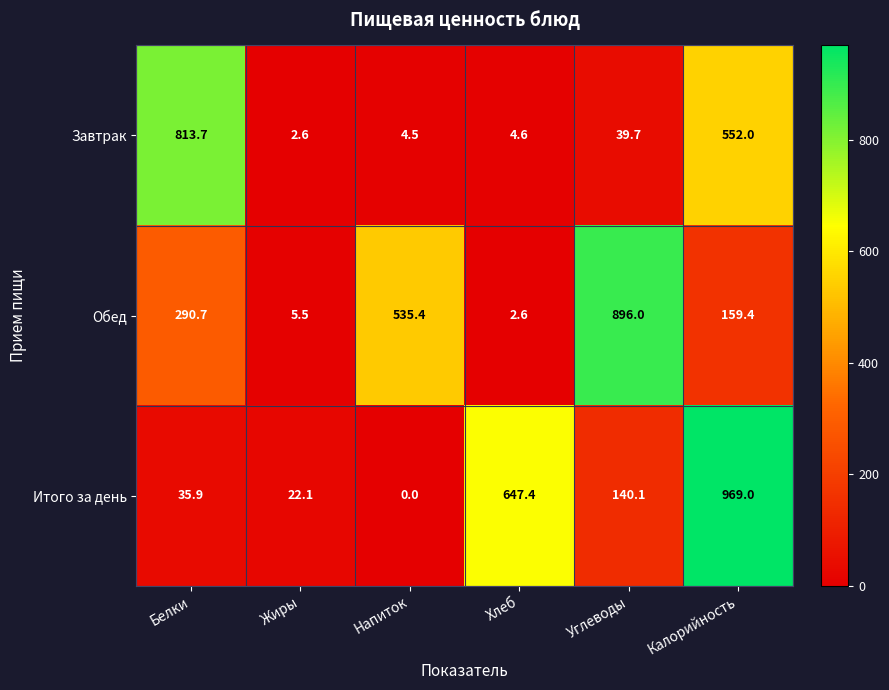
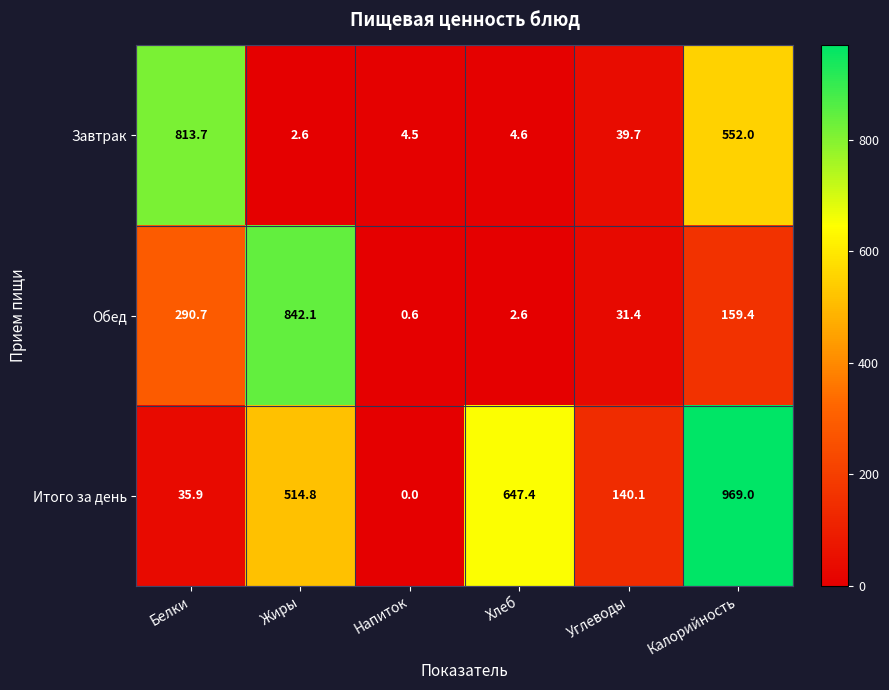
  {
    "Завтрак": {
      "Белки": 813.7,
      "Жиры": 2.6,
      "Напиток": 4.5,
      "Хлеб": 4.6,
      "Углеводы": 39.7,
      "Калорийность": 552.0
    },
    "Обед": {
      "Белки": 290.7,
-     "Жиры": 5.5,
-     "Напиток": 535.4,
+     "Жиры": 842.1,
+     "Напиток": 0.6,
      "Хлеб": 2.6,
-     "Углеводы": 896.0,
+     "Углеводы": 31.4,
      "Калорийность": 159.4
    },
    "Итого за день": {
      "Белки": 35.9,
-     "Жиры": 22.1,
+     "Жиры": 514.8,
      "Напиток": 0.0,
      "Хлеб": 647.4,
      "Углеводы": 140.1,
      "Калорийность": 969.0
    }
  }
